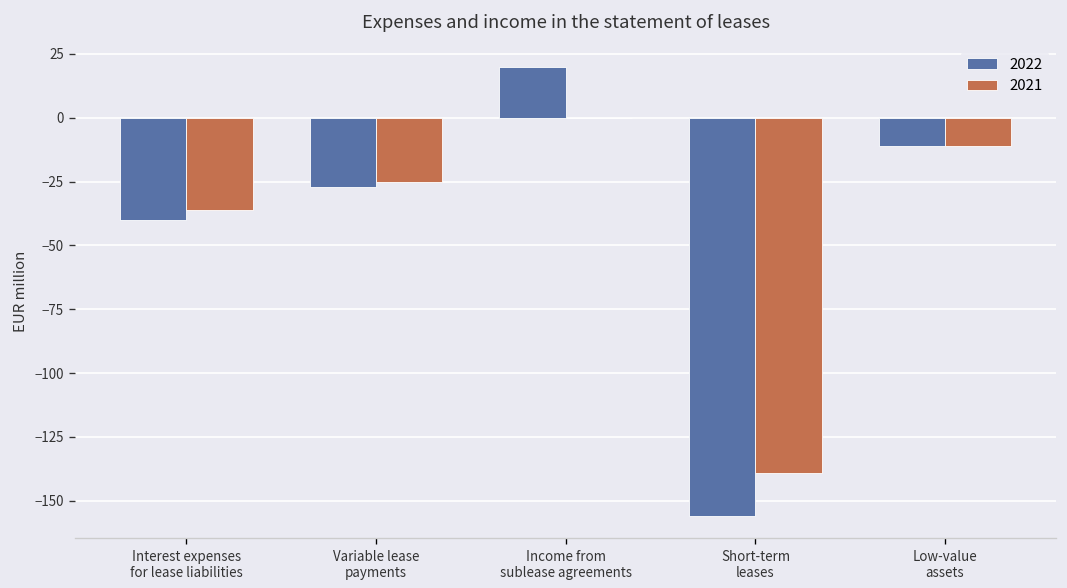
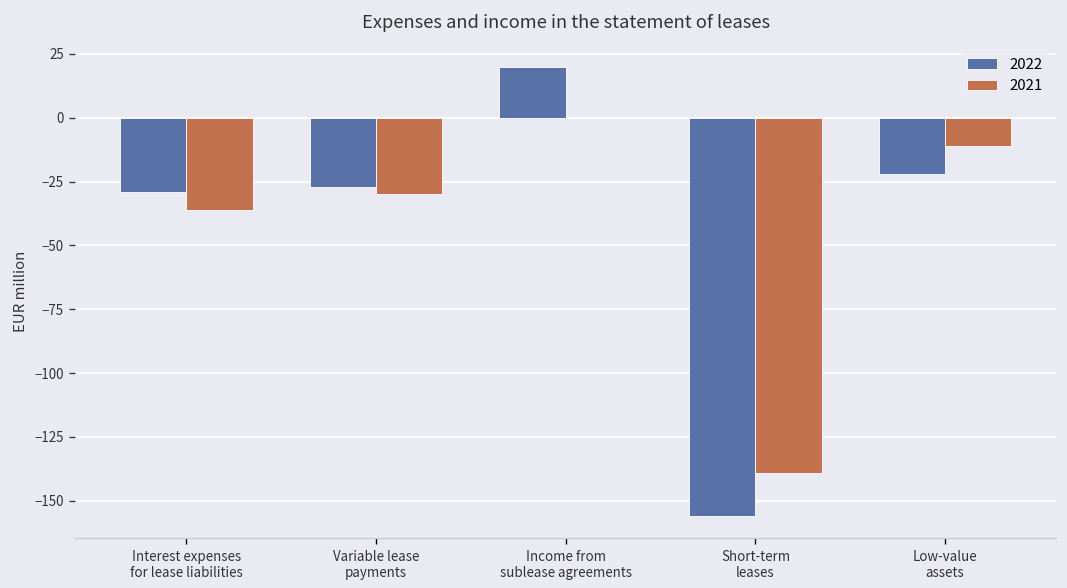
  {
    "2022": {
-     "Interest expenses for lease liabilities": -40,
+     "Interest expenses for lease liabilities": -29,
      "Variable lease payments": -27,
      "Income from sublease agreements": 20,
      "Short-term leases": -156,
-     "Low-value assets": -11
+     "Low-value assets": -22
    },
    "2021": {
      "Interest expenses for lease liabilities": -36,
-     "Variable lease payments": -25,
+     "Variable lease payments": -30,
      "Income from sublease agreements": 0,
      "Short-term leases": -139,
      "Low-value assets": -11
    }
  }
